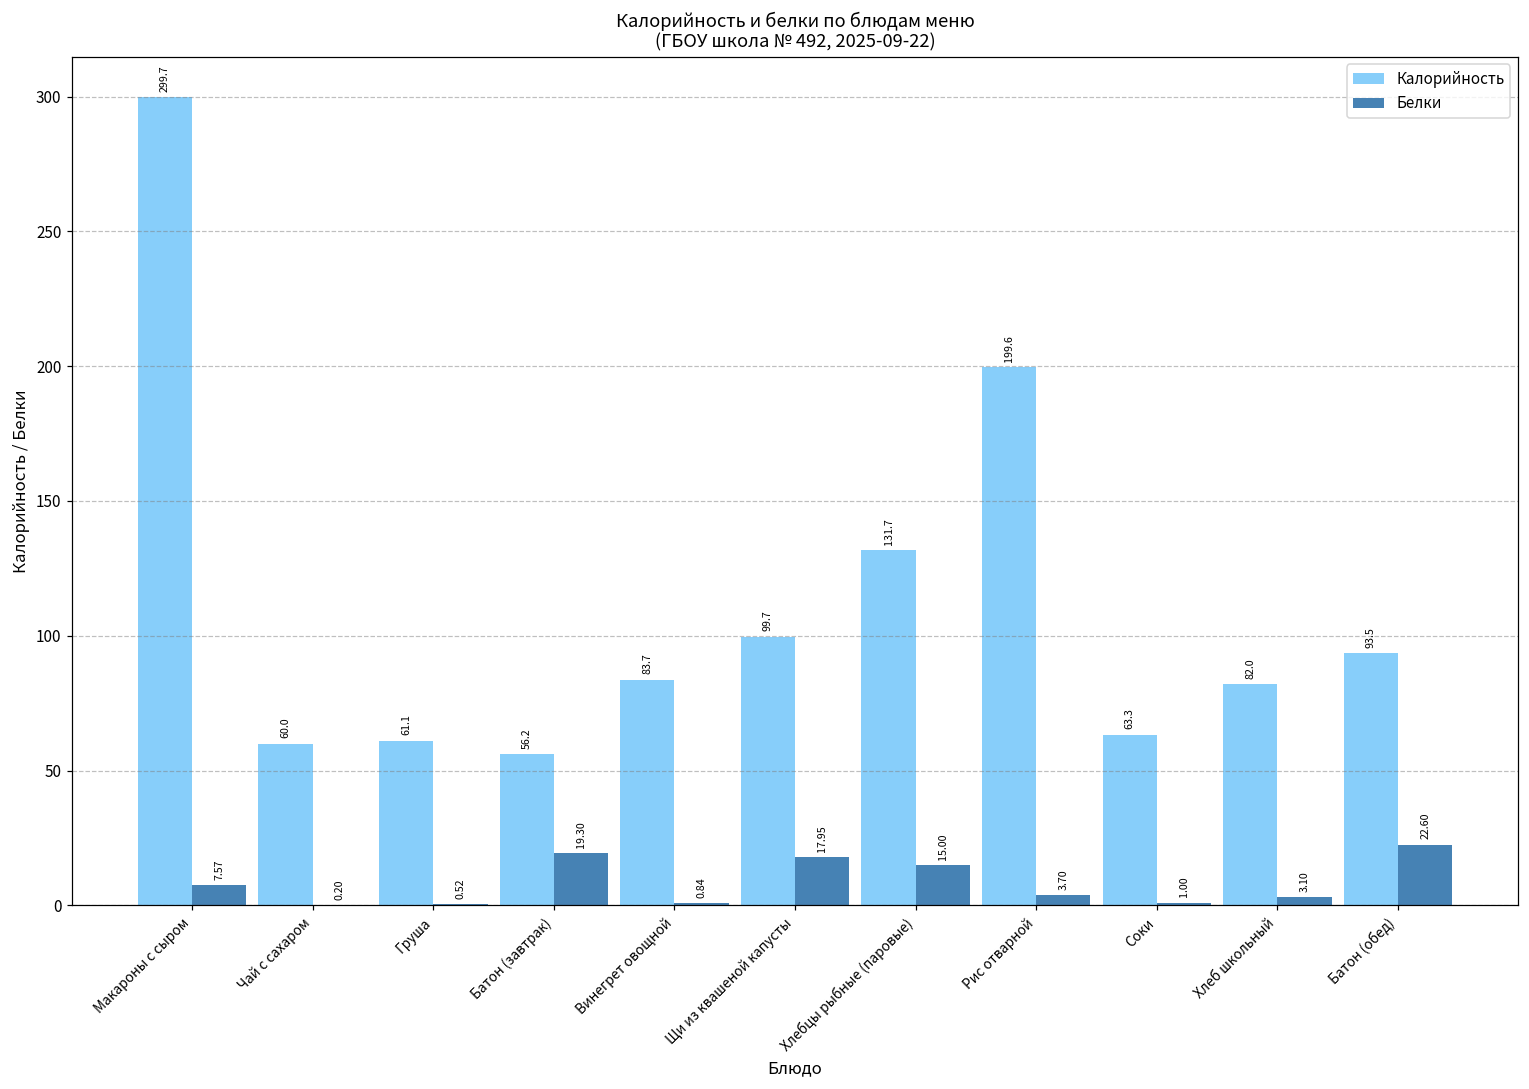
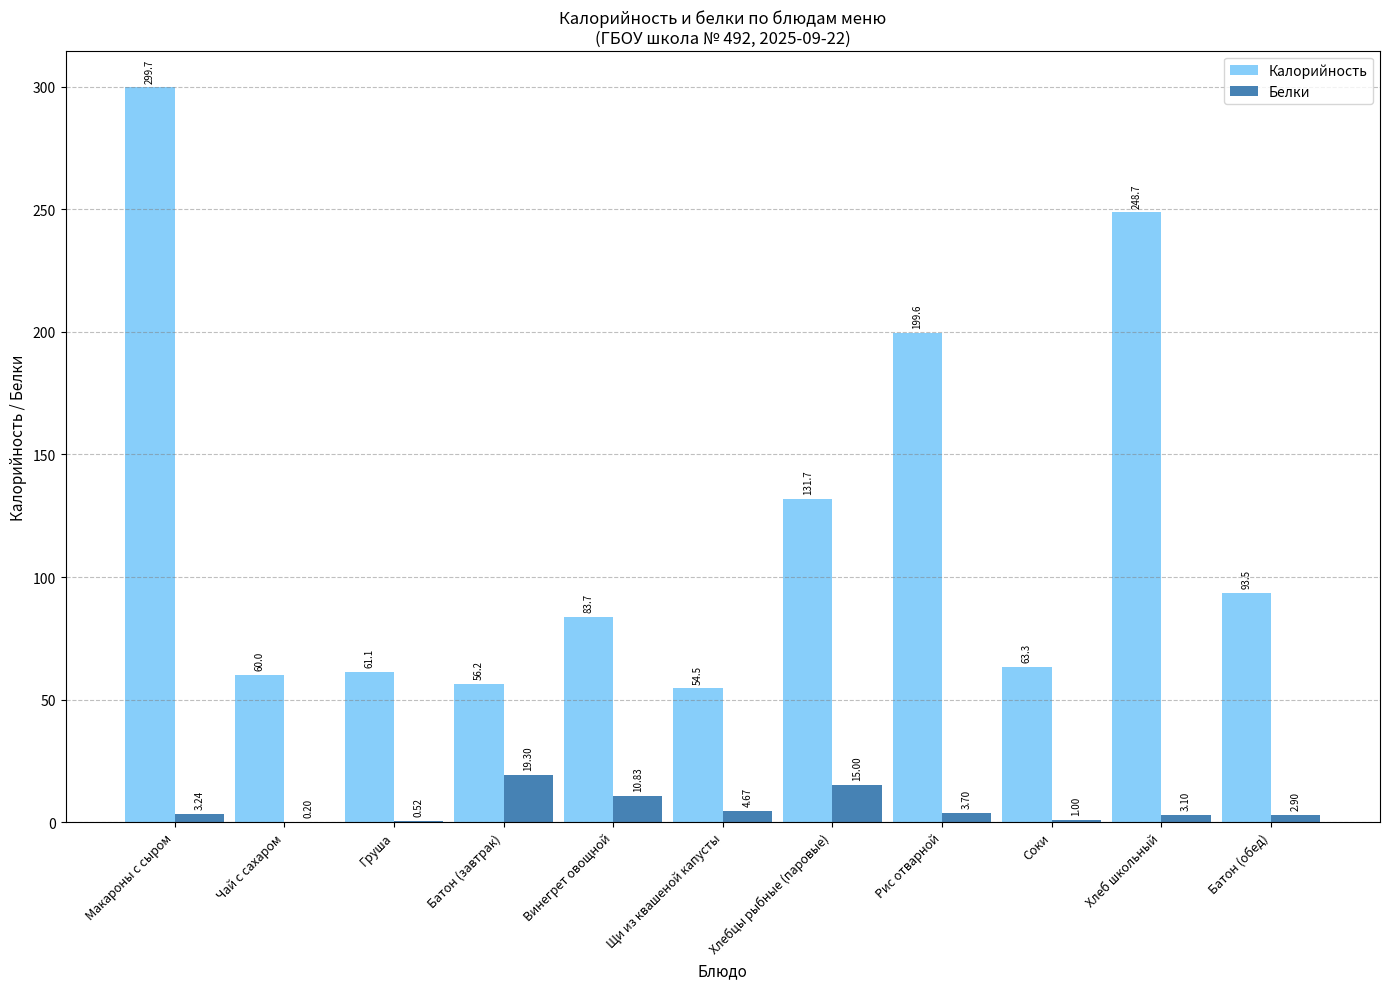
  {
    "Калорийность": {
      "Макароны с сыром": 299.7,
      "Чай с сахаром": 60.0,
      "Груша": 61.1,
      "Батон (завтрак)": 56.2,
      "Винегрет овощной": 83.7,
-     "Щи из квашеной капусты": 99.7,
+     "Щи из квашеной капусты": 54.5,
      "Хлебцы рыбные (паровые)": 131.7,
      "Рис отварной": 199.6,
      "Соки": 63.3,
-     "Хлеб школьный": 82.0,
+     "Хлеб школьный": 248.7,
      "Батон (обед)": 93.5
    },
    "Белки": {
-     "Макароны с сыром": 7.57,
+     "Макароны с сыром": 3.24,
      "Чай с сахаром": 0.20,
      "Груша": 0.52,
      "Батон (завтрак)": 19.30,
-     "Винегрет овощной": 0.84,
-     "Щи из квашеной капусты": 17.95,
+     "Винегрет овощной": 10.83,
+     "Щи из квашеной капусты": 4.67,
      "Хлебцы рыбные (паровые)": 15.00,
      "Рис отварной": 3.70,
      "Соки": 1.00,
      "Хлеб школьный": 3.10,
-     "Батон (обед)": 22.60
+     "Батон (обед)": 2.90
    }
  }
